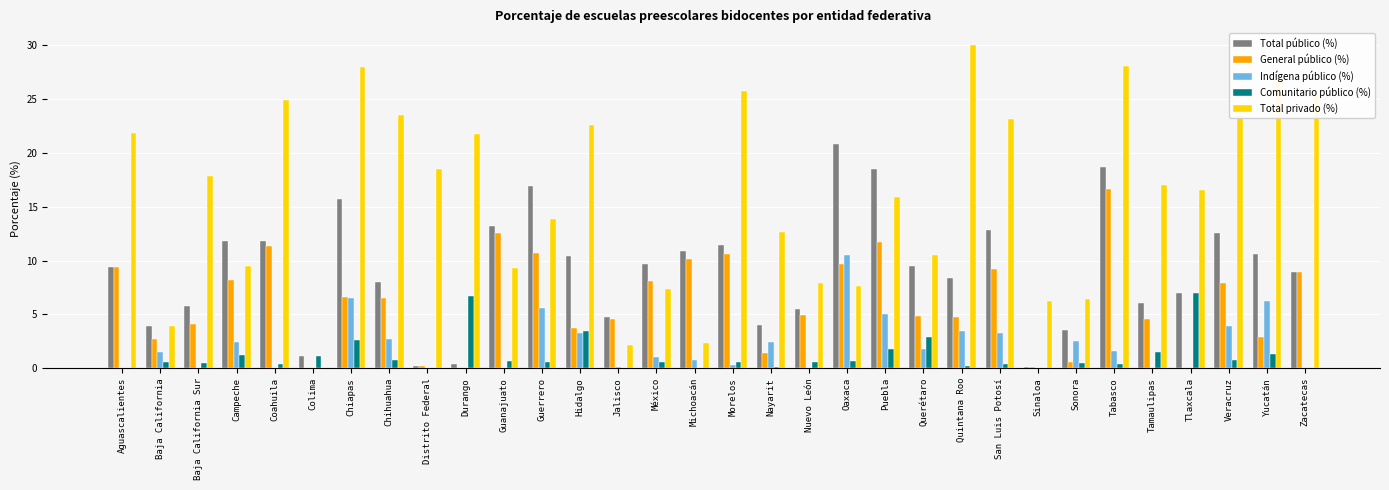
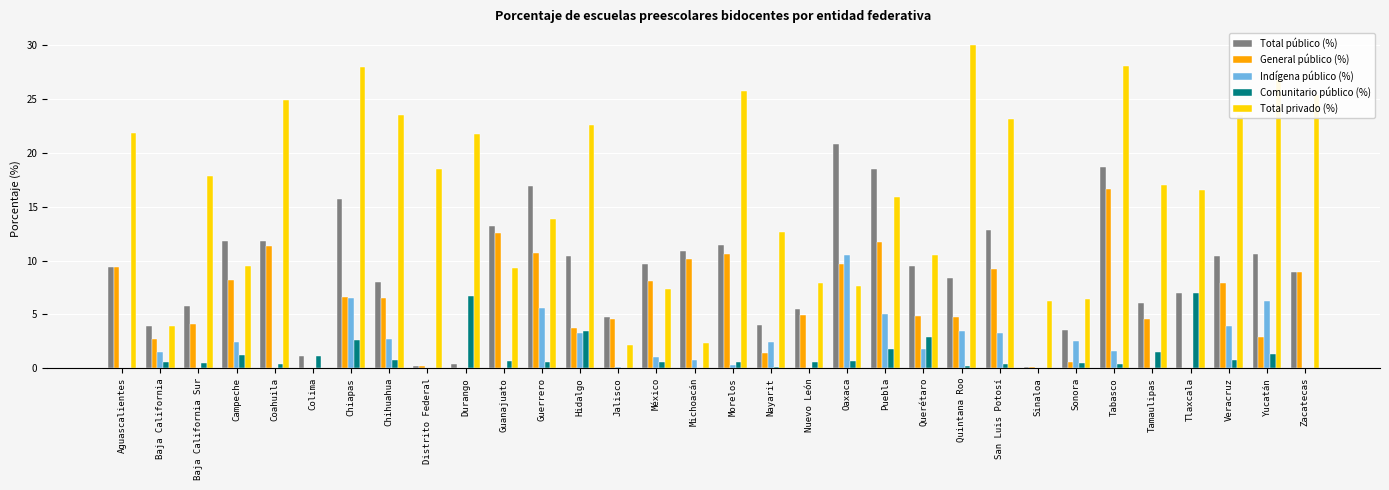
  {
    "Total público (%)": {
      "Aguascalientes": 9.4,
      "Baja California": 3.9,
      "Baja California Sur": 5.7,
      "Campeche": 11.9,
      "Coahuila": 11.8,
      "Colima": 1.1,
      "Chiapas": 15.7,
      "Chihuahua": 8.0,
      "Durango": 0.4,
      "Guanajuato": 13.2,
      "Guerrero": 16.9,
      "Hidalgo": 10.4,
      "Jalisco": 4.7,
      "México": 9.7,
      "Michoacán": 10.9,
      "Morelos": 11.4,
      "Nayarit": 4.0,
      "Nuevo León": 5.5,
      "Oaxaca": 20.8,
      "Puebla": 18.5,
      "Querétaro": 9.5,
      "Quintana Roo": 8.3,
      "San Luis Potosí": 12.8,
      "Sonora": 3.5,
      "Tabasco": 18.7,
      "Tamaulipas": 6.1,
      "Tlaxcala": 7.0,
-     "Veracruz": 12.6,
+     "Veracruz": 10.4,
      "Yucatán": 10.6,
      "Zacatecas": 8.9
    },
    "Indígena público (%)": {
      "Aguascalientes": 0.0,
      "Baja California": 1.5,
      "Baja California Sur": 0.0,
      "Campeche": 2.4,
      "Coahuila": 0.0,
      "Colima": 0.0,
      "Chiapas": 6.5,
      "Chihuahua": 2.7,
      "Distrito Federal": 0.0,
      "Guanajuato": 0.0,
      "Guerrero": 5.6,
      "Hidalgo": 3.3,
      "México": 1.0,
      "Michoacán": 0.7,
      "Morelos": 0.3,
      "Nayarit": 2.5,
      "Nuevo León": 0.0,
      "Oaxaca": 10.5,
      "Puebla": 5.0,
      "Querétaro": 1.8,
      "Quintana Roo": 3.4,
      "San Luis Potosí": 3.2,
      "Sinaloa": 0.0,
      "Sonora": 2.6,
      "Tabasco": 1.6,
      "Tamaulipas": 0.0,
      "Tlaxcala": 0.0,
      "Veracruz": 4.0,
      "Yucatán": 6.3,
      "Zacatecas": 0.0
    },
    "Comunitario público (%)": {
      "Aguascalientes": 0.0,
      "Baja California": 0.6,
      "Baja California Sur": 0.5,
      "Campeche": 1.2,
      "Coahuila": 0.4,
      "Colima": 1.1,
      "Chiapas": 2.6,
      "Chihuahua": 0.7,
      "Distrito Federal": 0.0,
      "Durango": 6.7,
      "Guanajuato": 0.7,
      "Guerrero": 0.6,
      "Hidalgo": 3.4,
      "Jalisco": 0.0,
      "México": 0.5,
      "Michoacán": 0.0,
      "Morelos": 0.5,
      "Nuevo León": 0.6,
      "Oaxaca": 0.6,
      "Puebla": 1.7,
      "Querétaro": 2.9,
      "San Luis Potosí": 0.3,
      "Sinaloa": 0.0,
      "Sonora": 0.5,
      "Tabasco": 0.4,
      "Tamaulipas": 1.5,
      "Tlaxcala": 7.0,
      "Veracruz": 0.7,
      "Yucatán": 1.4,
      "Zacatecas": 0.0
    }
  }
